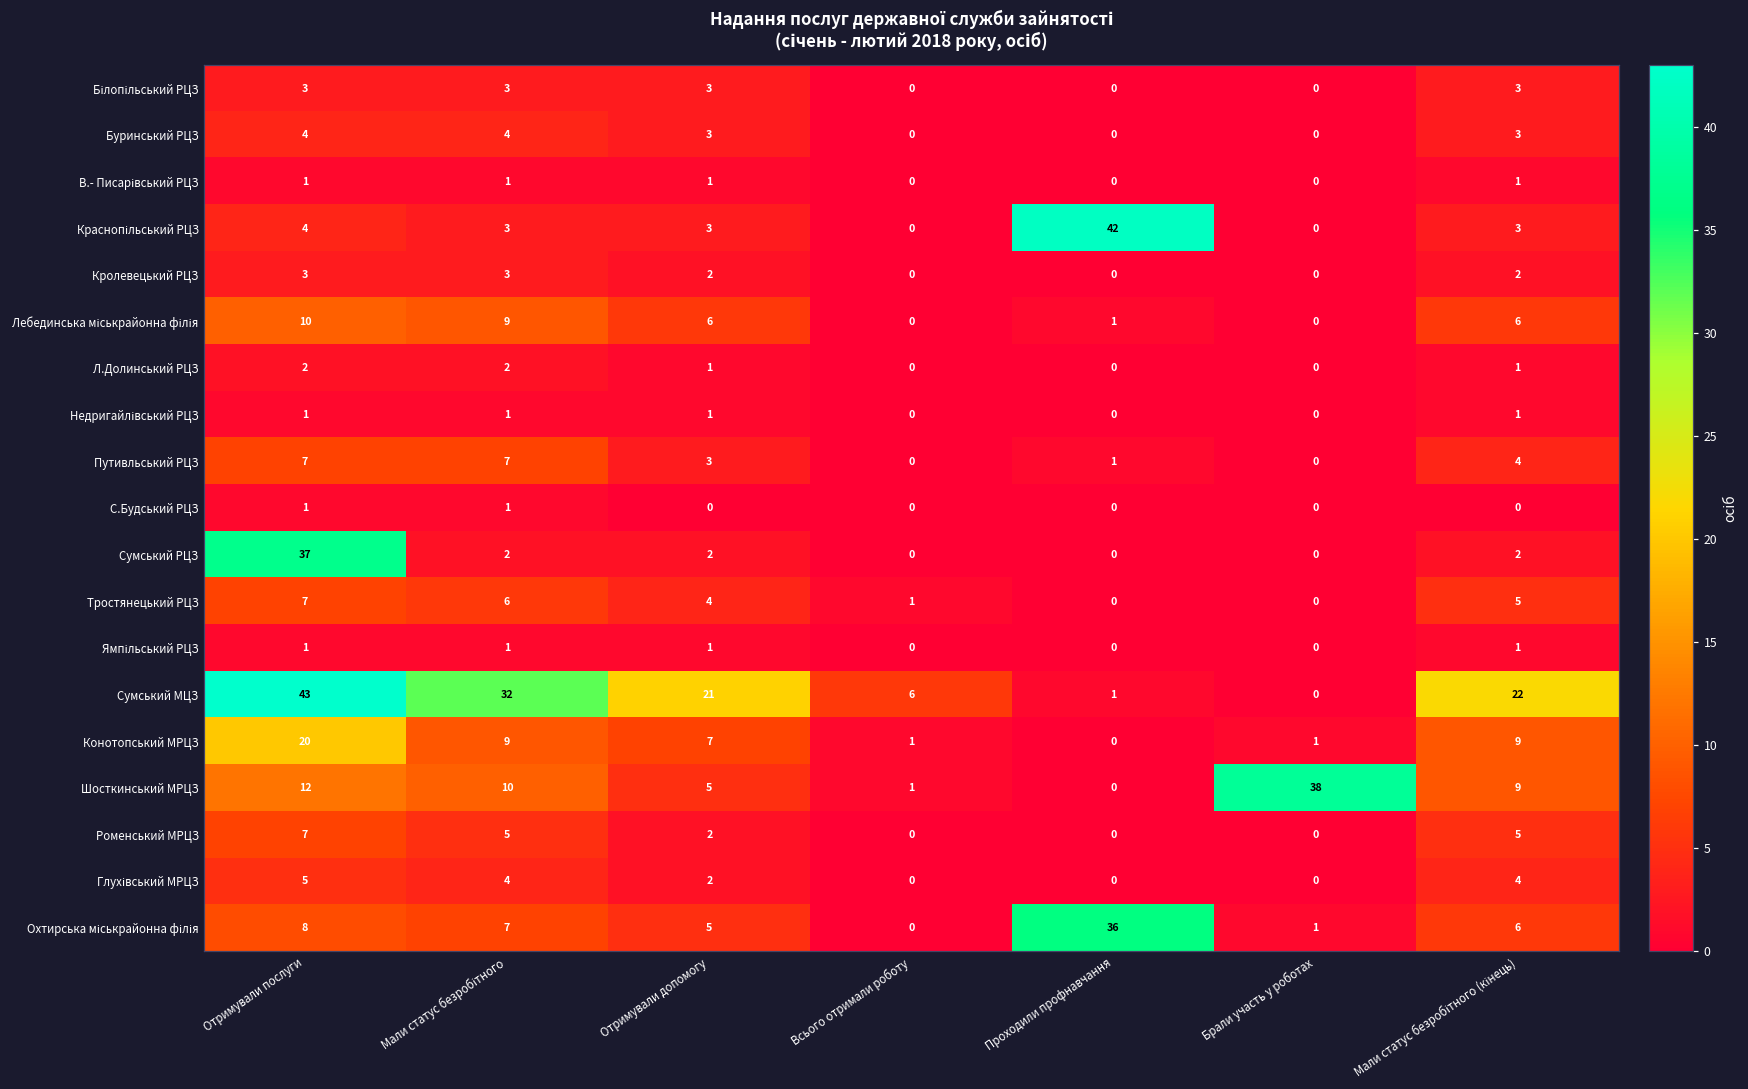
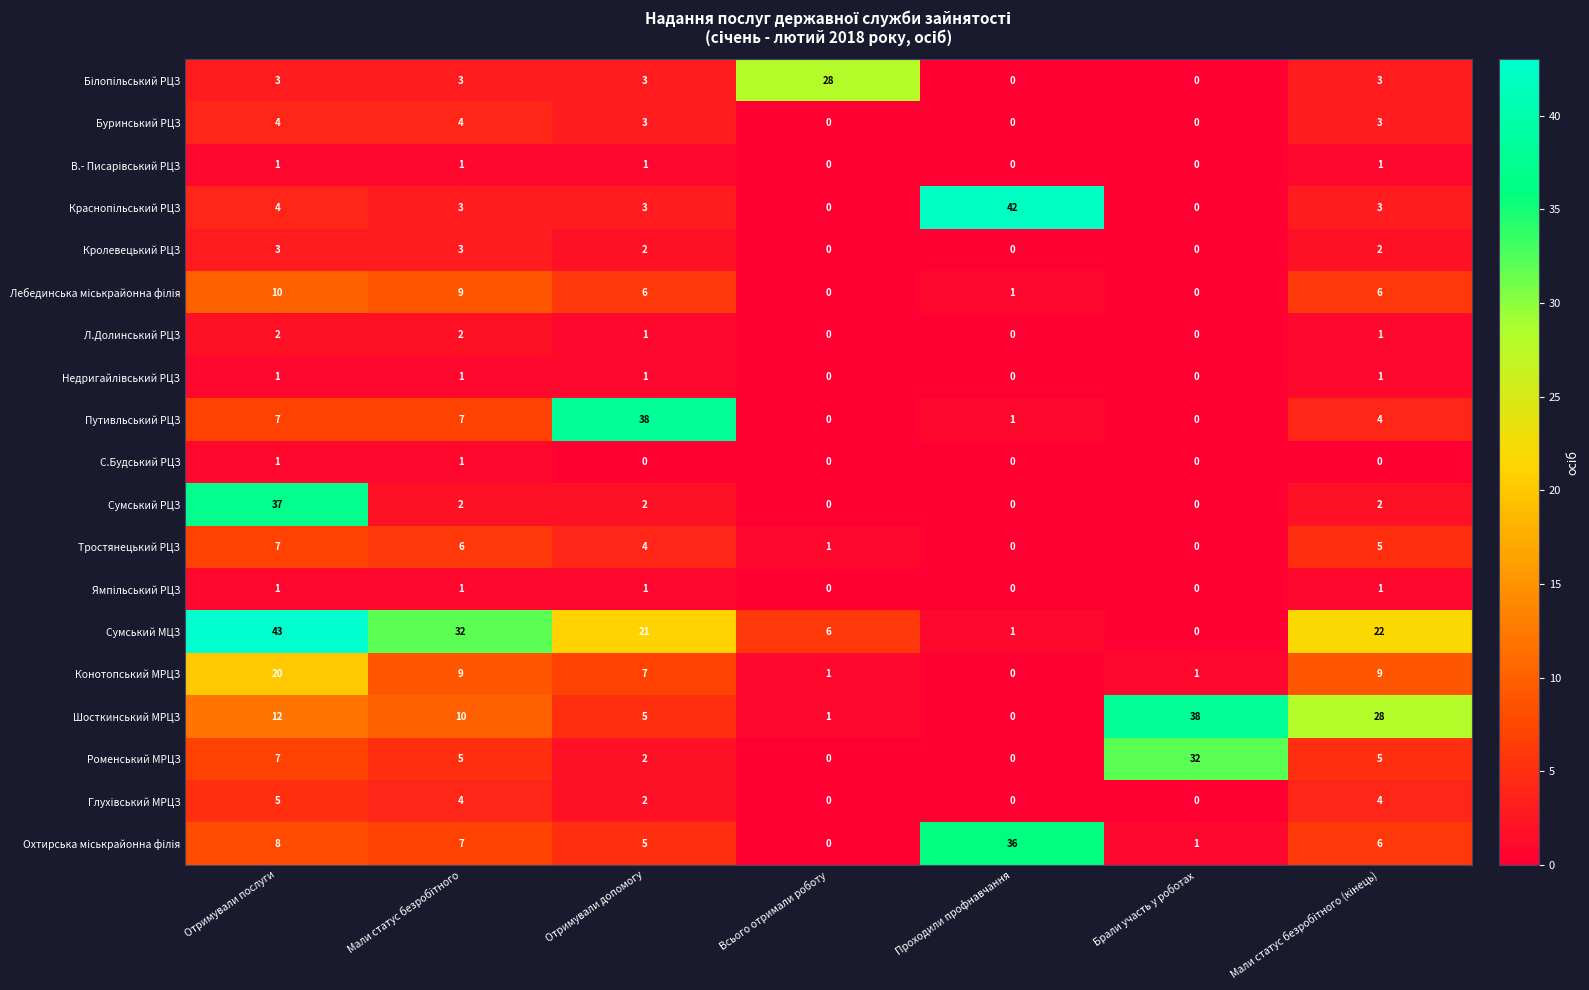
  {
    "Білопільський РЦЗ": {
      "Отримували послуги": 3,
      "Мали статус безробітного": 3,
      "Отримували допомогу": 3,
-     "Всього отримали роботу": 0,
+     "Всього отримали роботу": 28,
      "Проходили профнавчання": 0,
      "Брали участь у роботах": 0,
      "Мали статус безробітного (кінець)": 3
    },
    "Буринський РЦЗ": {
      "Отримували послуги": 4,
      "Мали статус безробітного": 4,
      "Отримували допомогу": 3,
      "Всього отримали роботу": 0,
      "Проходили профнавчання": 0,
      "Брали участь у роботах": 0,
      "Мали статус безробітного (кінець)": 3
    },
    "В.- Писарівський РЦЗ": {
      "Отримували послуги": 1,
      "Мали статус безробітного": 1,
      "Отримували допомогу": 1,
      "Всього отримали роботу": 0,
      "Проходили профнавчання": 0,
      "Брали участь у роботах": 0,
      "Мали статус безробітного (кінець)": 1
    },
    "Краснопільський РЦЗ": {
      "Отримували послуги": 4,
      "Мали статус безробітного": 3,
      "Отримували допомогу": 3,
      "Всього отримали роботу": 0,
      "Проходили профнавчання": 42,
      "Брали участь у роботах": 0,
      "Мали статус безробітного (кінець)": 3
    },
    "Кролевецький РЦЗ": {
      "Отримували послуги": 3,
      "Мали статус безробітного": 3,
      "Отримували допомогу": 2,
      "Всього отримали роботу": 0,
      "Проходили профнавчання": 0,
      "Брали участь у роботах": 0,
      "Мали статус безробітного (кінець)": 2
    },
    "Лебединська міськрайонна філія": {
      "Отримували послуги": 10,
      "Мали статус безробітного": 9,
      "Отримували допомогу": 6,
      "Всього отримали роботу": 0,
      "Проходили профнавчання": 1,
      "Брали участь у роботах": 0,
      "Мали статус безробітного (кінець)": 6
    },
    "Л.Долинський РЦЗ": {
      "Отримували послуги": 2,
      "Мали статус безробітного": 2,
      "Отримували допомогу": 1,
      "Всього отримали роботу": 0,
      "Проходили профнавчання": 0,
      "Брали участь у роботах": 0,
      "Мали статус безробітного (кінець)": 1
    },
    "Недригайлівський РЦЗ": {
      "Отримували послуги": 1,
      "Мали статус безробітного": 1,
      "Отримували допомогу": 1,
      "Всього отримали роботу": 0,
      "Проходили профнавчання": 0,
      "Брали участь у роботах": 0,
      "Мали статус безробітного (кінець)": 1
    },
    "Путивльський РЦЗ": {
      "Отримували послуги": 7,
      "Мали статус безробітного": 7,
-     "Отримували допомогу": 3,
+     "Отримували допомогу": 38,
      "Всього отримали роботу": 0,
      "Проходили профнавчання": 1,
      "Брали участь у роботах": 0,
      "Мали статус безробітного (кінець)": 4
    },
    "С.Будський РЦЗ": {
      "Отримували послуги": 1,
      "Мали статус безробітного": 1,
      "Отримували допомогу": 0,
      "Всього отримали роботу": 0,
      "Проходили профнавчання": 0,
      "Брали участь у роботах": 0,
      "Мали статус безробітного (кінець)": 0
    },
    "Сумський РЦЗ": {
      "Отримували послуги": 37,
      "Мали статус безробітного": 2,
      "Отримували допомогу": 2,
      "Всього отримали роботу": 0,
      "Проходили профнавчання": 0,
      "Брали участь у роботах": 0,
      "Мали статус безробітного (кінець)": 2
    },
    "Тростянецький РЦЗ": {
      "Отримували послуги": 7,
      "Мали статус безробітного": 6,
      "Отримували допомогу": 4,
      "Всього отримали роботу": 1,
      "Проходили профнавчання": 0,
      "Брали участь у роботах": 0,
      "Мали статус безробітного (кінець)": 5
    },
    "Ямпільський РЦЗ": {
      "Отримували послуги": 1,
      "Мали статус безробітного": 1,
      "Отримували допомогу": 1,
      "Всього отримали роботу": 0,
      "Проходили профнавчання": 0,
      "Брали участь у роботах": 0,
      "Мали статус безробітного (кінець)": 1
    },
    "Сумський МЦЗ": {
      "Отримували послуги": 43,
      "Мали статус безробітного": 32,
      "Отримували допомогу": 21,
      "Всього отримали роботу": 6,
      "Проходили профнавчання": 1,
      "Брали участь у роботах": 0,
      "Мали статус безробітного (кінець)": 22
    },
    "Конотопський МРЦЗ": {
      "Отримували послуги": 20,
      "Мали статус безробітного": 9,
      "Отримували допомогу": 7,
      "Всього отримали роботу": 1,
      "Проходили профнавчання": 0,
      "Брали участь у роботах": 1,
      "Мали статус безробітного (кінець)": 9
    },
    "Шосткинський МРЦЗ": {
      "Отримували послуги": 12,
      "Мали статус безробітного": 10,
      "Отримували допомогу": 5,
      "Всього отримали роботу": 1,
      "Проходили профнавчання": 0,
      "Брали участь у роботах": 38,
-     "Мали статус безробітного (кінець)": 9
+     "Мали статус безробітного (кінець)": 28
    },
    "Роменський МРЦЗ": {
      "Отримували послуги": 7,
      "Мали статус безробітного": 5,
      "Отримували допомогу": 2,
      "Всього отримали роботу": 0,
      "Проходили профнавчання": 0,
-     "Брали участь у роботах": 0,
+     "Брали участь у роботах": 32,
      "Мали статус безробітного (кінець)": 5
    },
    "Глухівський МРЦЗ": {
      "Отримували послуги": 5,
      "Мали статус безробітного": 4,
      "Отримували допомогу": 2,
      "Всього отримали роботу": 0,
      "Проходили профнавчання": 0,
      "Брали участь у роботах": 0,
      "Мали статус безробітного (кінець)": 4
    },
    "Охтирська міськрайонна філія": {
      "Отримували послуги": 8,
      "Мали статус безробітного": 7,
      "Отримували допомогу": 5,
      "Всього отримали роботу": 0,
      "Проходили профнавчання": 36,
      "Брали участь у роботах": 1,
      "Мали статус безробітного (кінець)": 6
    }
  }
